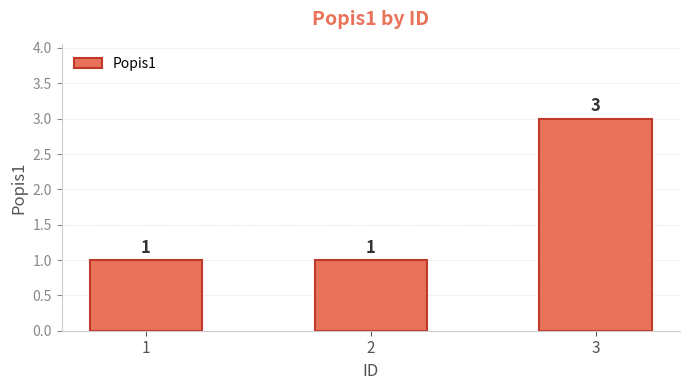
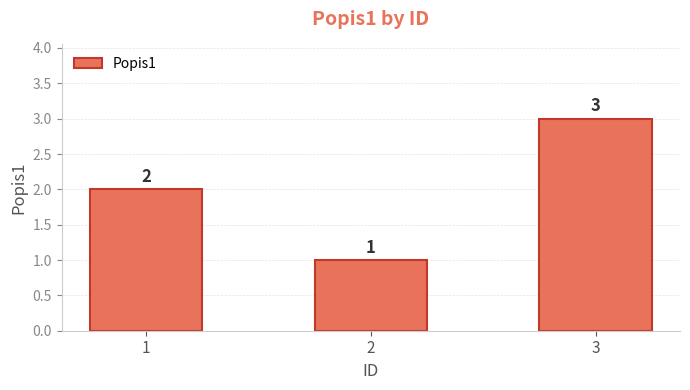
  {
-   "1": 1,
+   "1": 2,
    "2": 1,
    "3": 3
  }
